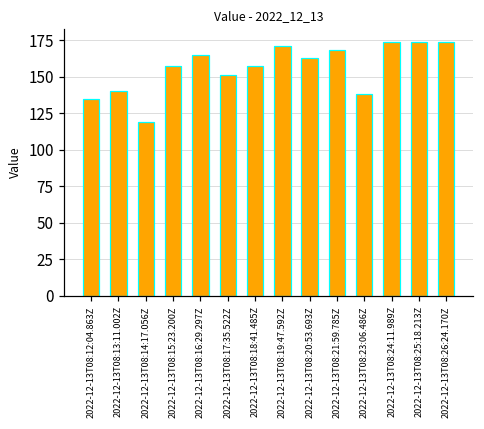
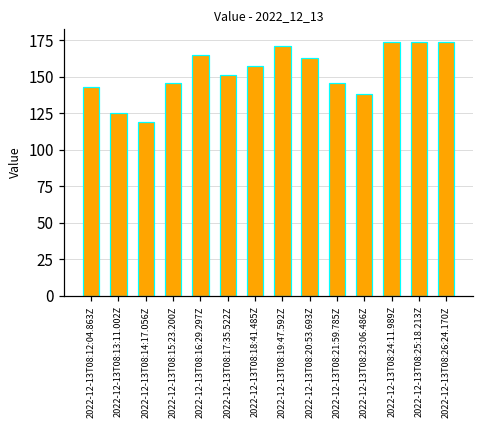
  {
-   "2022-12-13T08:12:04.863Z": 135,
-   "2022-12-13T08:13:11.002Z": 140,
+   "2022-12-13T08:12:04.863Z": 143,
+   "2022-12-13T08:13:11.002Z": 125,
    "2022-12-13T08:14:17.056Z": 119,
-   "2022-12-13T08:15:23.200Z": 157,
+   "2022-12-13T08:15:23.200Z": 146,
    "2022-12-13T08:16:29.297Z": 165,
    "2022-12-13T08:17:35.522Z": 151,
    "2022-12-13T08:18:41.485Z": 157,
    "2022-12-13T08:19:47.592Z": 171,
    "2022-12-13T08:20:53.693Z": 163,
-   "2022-12-13T08:21:59.785Z": 168,
+   "2022-12-13T08:21:59.785Z": 146,
    "2022-12-13T08:23:06.486Z": 138,
    "2022-12-13T08:24:11.989Z": 174,
    "2022-12-13T08:25:18.213Z": 174,
    "2022-12-13T08:26:24.170Z": 174
  }
